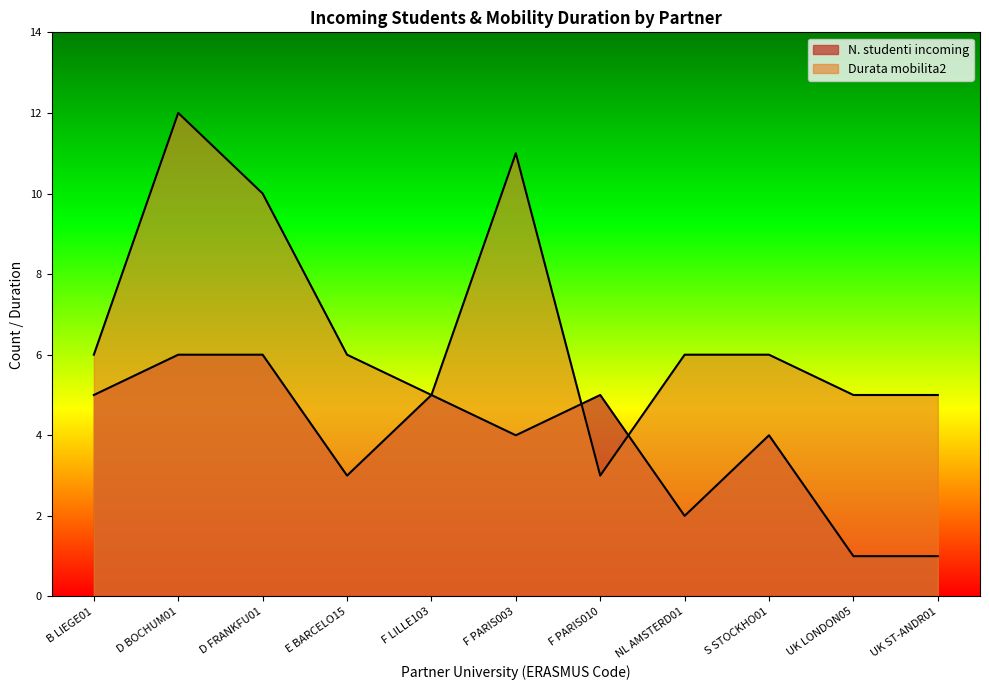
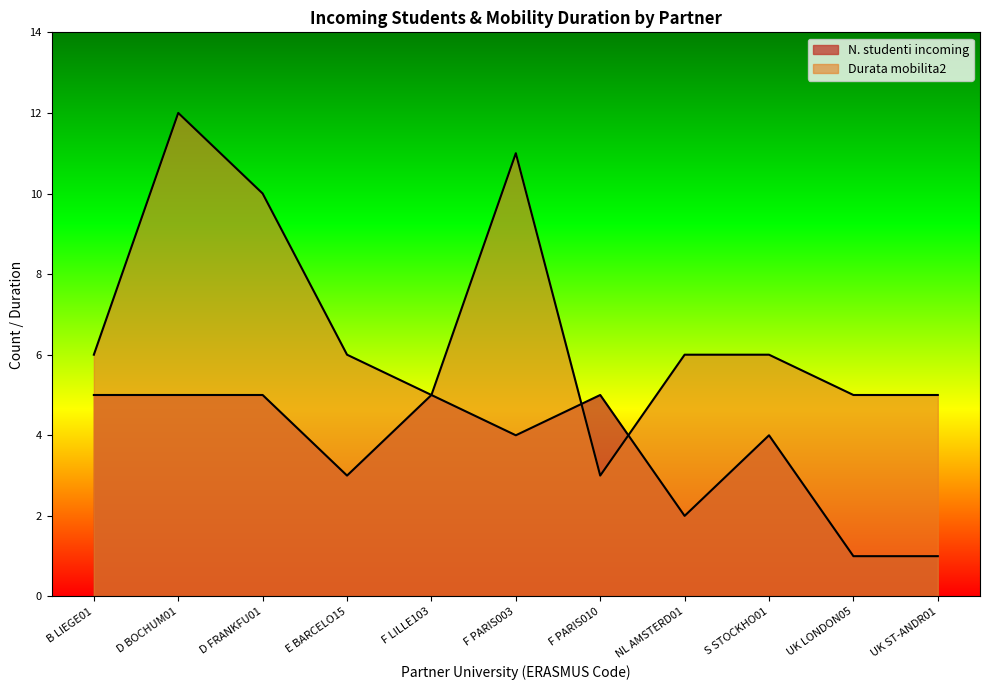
  {
    "N. studenti incoming": {
      "B LIEGE01": 5,
-     "D BOCHUM01": 6,
-     "D FRANKFU01": 6,
+     "D BOCHUM01": 5,
+     "D FRANKFU01": 5,
      "E BARCELO15": 3,
      "F PARIS003": 4,
      "F PARIS010": 5,
      "NL AMSTERD01": 2,
      "S STOCKHO01": 4,
      "UK LONDON05": 1,
      "UK ST-ANDR01": 1
    },
    "Durata mobilita2": {
      "B LIEGE01": 6,
      "D BOCHUM01": 12,
      "D FRANKFU01": 10,
      "E BARCELO15": 6,
      "F PARIS003": 11,
      "F PARIS010": 3,
      "NL AMSTERD01": 6,
      "S STOCKHO01": 6,
      "UK LONDON05": 5,
      "UK ST-ANDR01": 5
    }
  }
